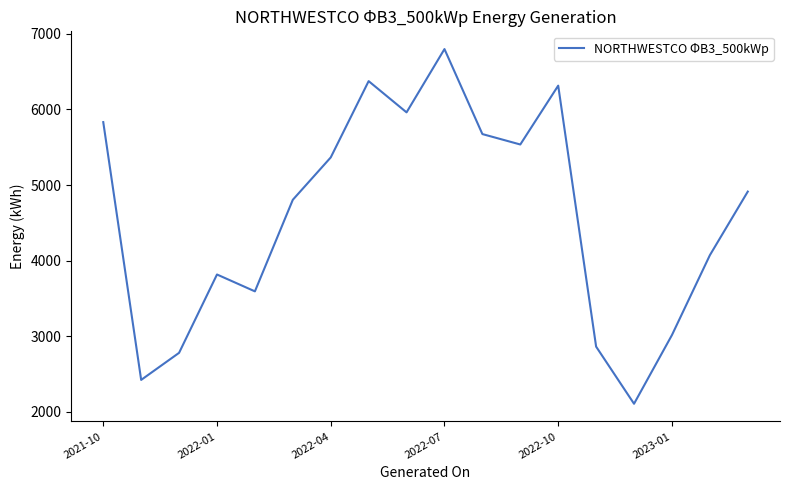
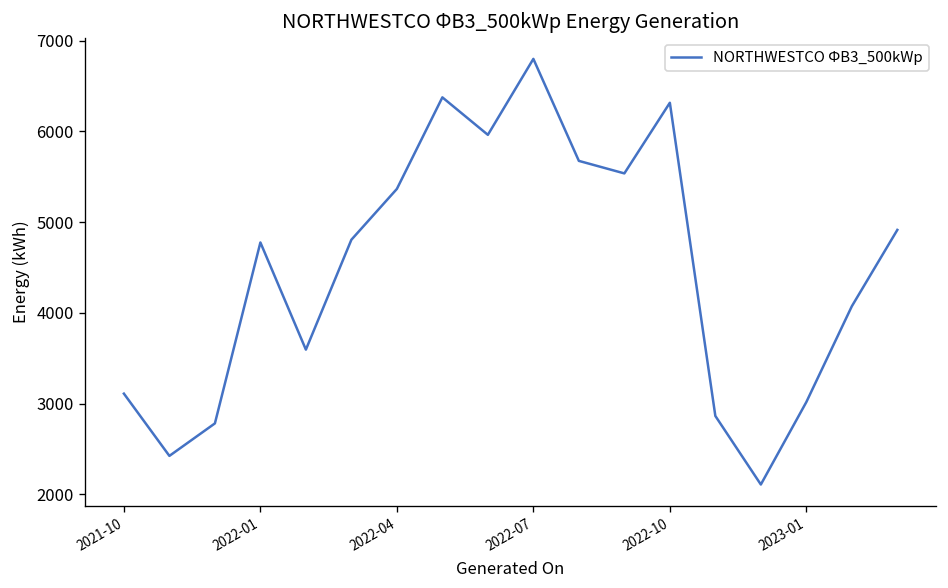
  {
-   "2021-10": 5800,
-   "2022-01": 3800,
+   "2021-10": 3100,
+   "2022-01": 4800,
    "2022-04": 5400,
    "2022-07": 6800,
    "2022-10": 6300,
    "2023-01": 3000
  }
